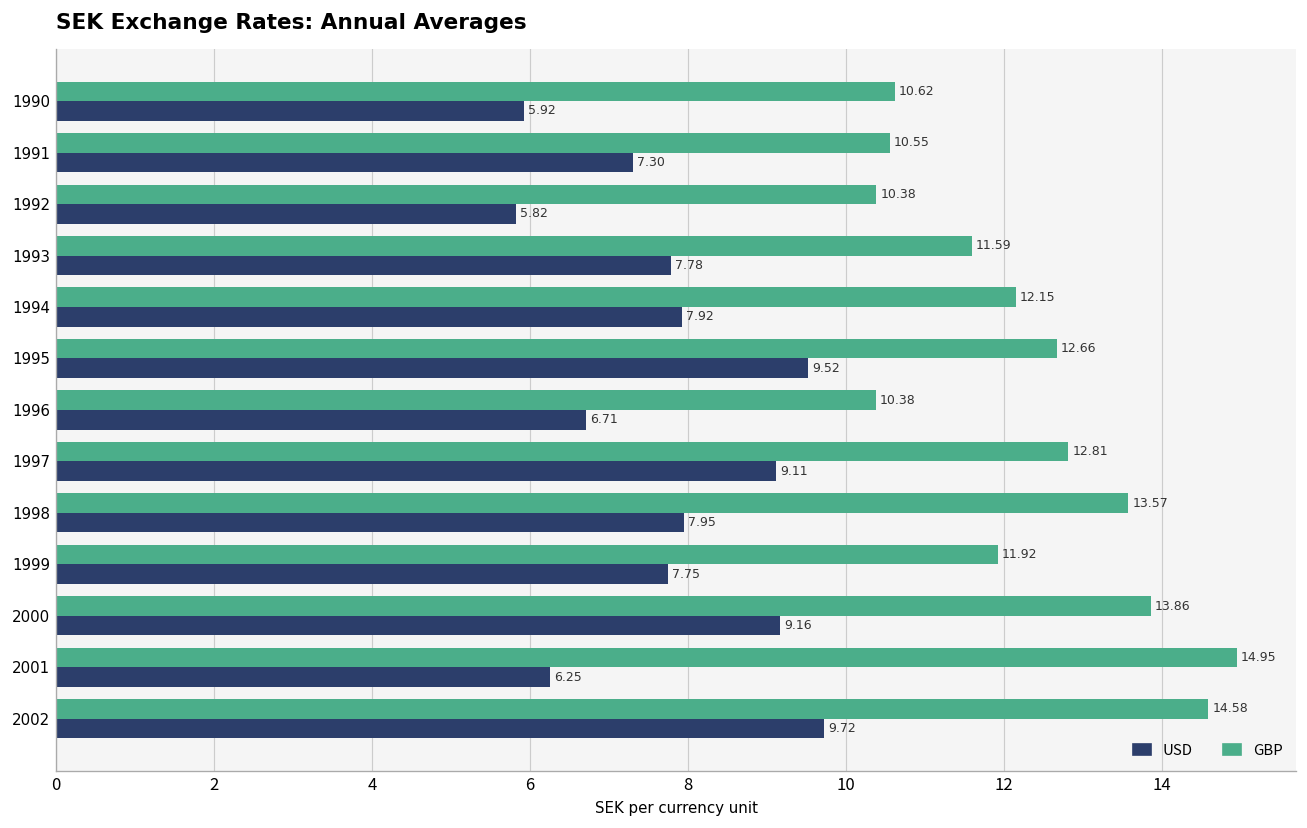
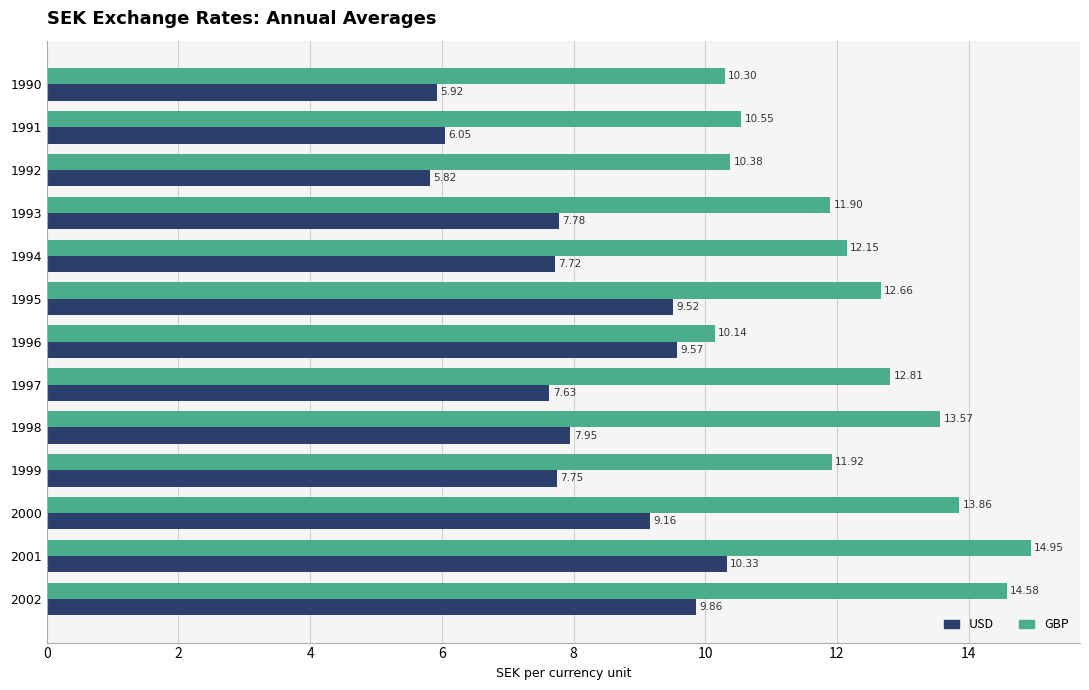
  {
    "USD": {
      "1990": 5.92,
-     "1991": 7.30,
+     "1991": 6.05,
      "1992": 5.82,
      "1993": 7.78,
-     "1994": 7.92,
+     "1994": 7.72,
      "1995": 9.52,
-     "1996": 6.71,
-     "1997": 9.11,
+     "1996": 9.57,
+     "1997": 7.63,
      "1998": 7.95,
      "1999": 7.75,
      "2000": 9.16,
-     "2001": 6.25,
-     "2002": 9.72
+     "2001": 10.33,
+     "2002": 9.86
    },
    "GBP": {
-     "1990": 10.62,
+     "1990": 10.30,
      "1991": 10.55,
      "1992": 10.38,
-     "1993": 11.59,
+     "1993": 11.90,
      "1994": 12.15,
      "1995": 12.66,
-     "1996": 10.38,
+     "1996": 10.14,
      "1997": 12.81,
      "1998": 13.57,
      "1999": 11.92,
      "2000": 13.86,
      "2001": 14.95,
      "2002": 14.58
    }
  }
